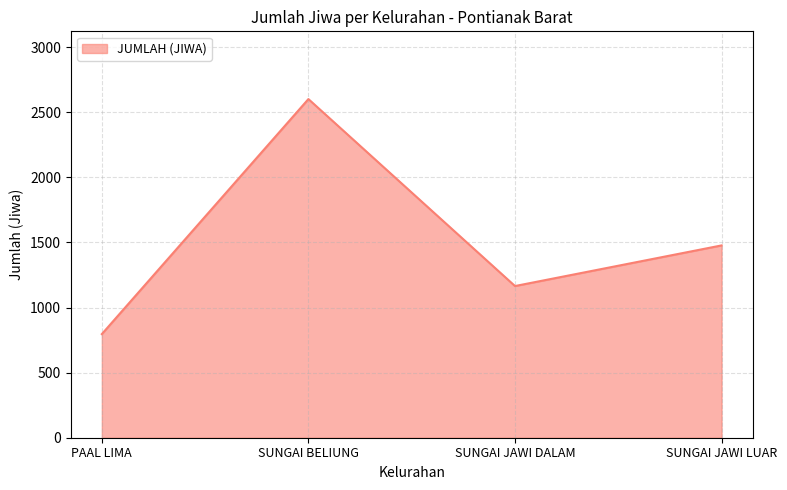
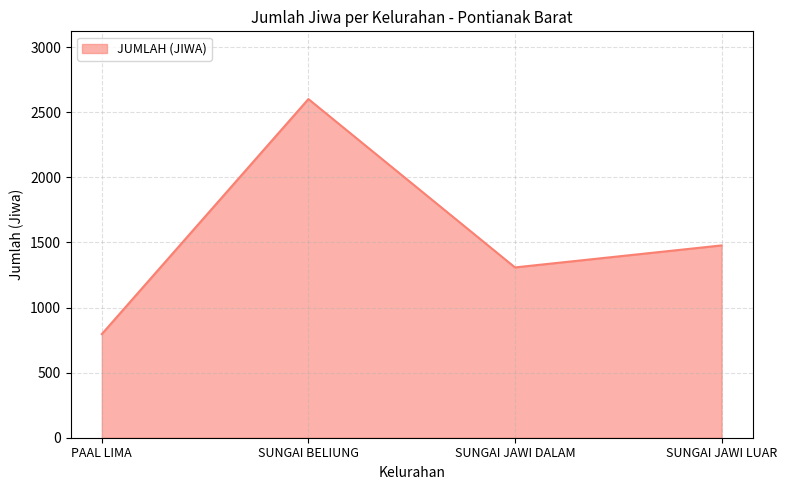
  {
    "PAAL LIMA": 800,
    "SUNGAI BELIUNG": 2600,
-   "SUNGAI JAWI DALAM": 1170,
+   "SUNGAI JAWI DALAM": 1310,
    "SUNGAI JAWI LUAR": 1480
  }
